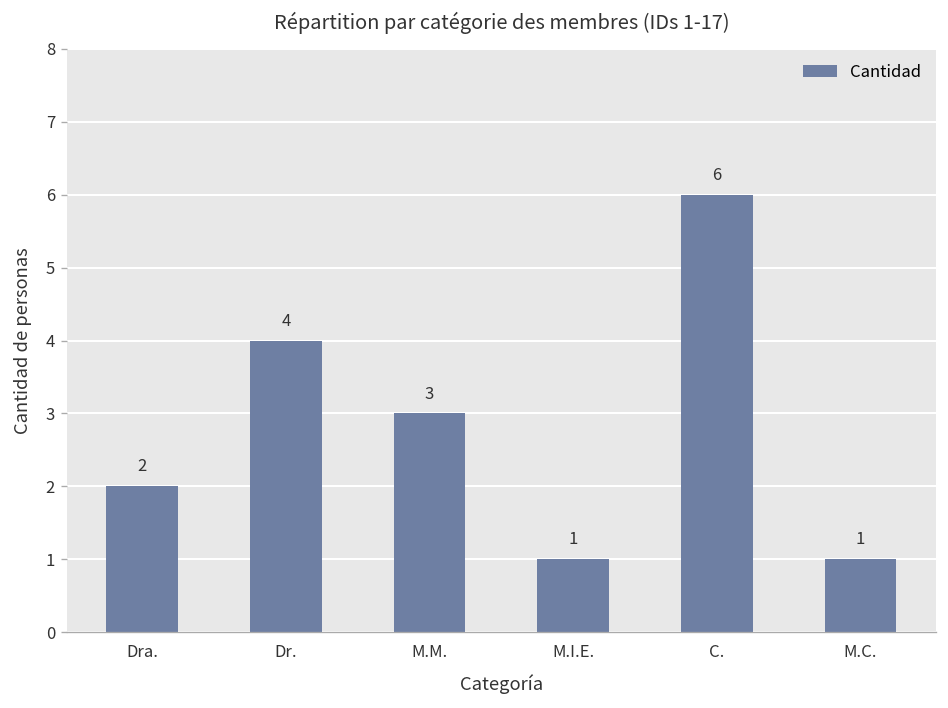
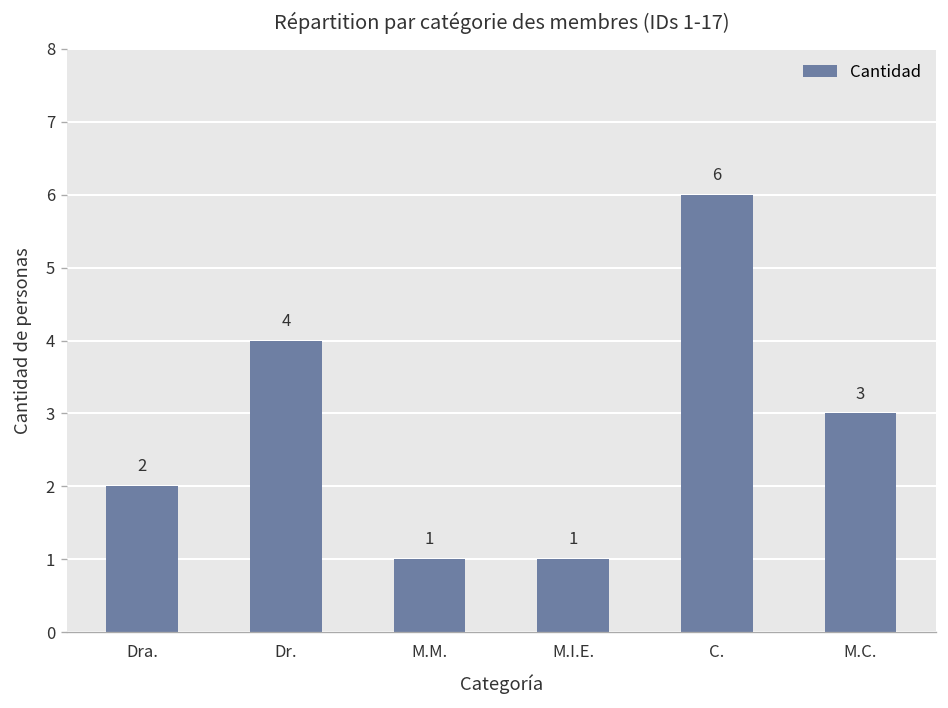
  {
    "Dra.": 2,
    "Dr.": 4,
-   "M.M.": 3,
+   "M.M.": 1,
    "M.I.E.": 1,
    "C.": 6,
-   "M.C.": 1
+   "M.C.": 3
  }
